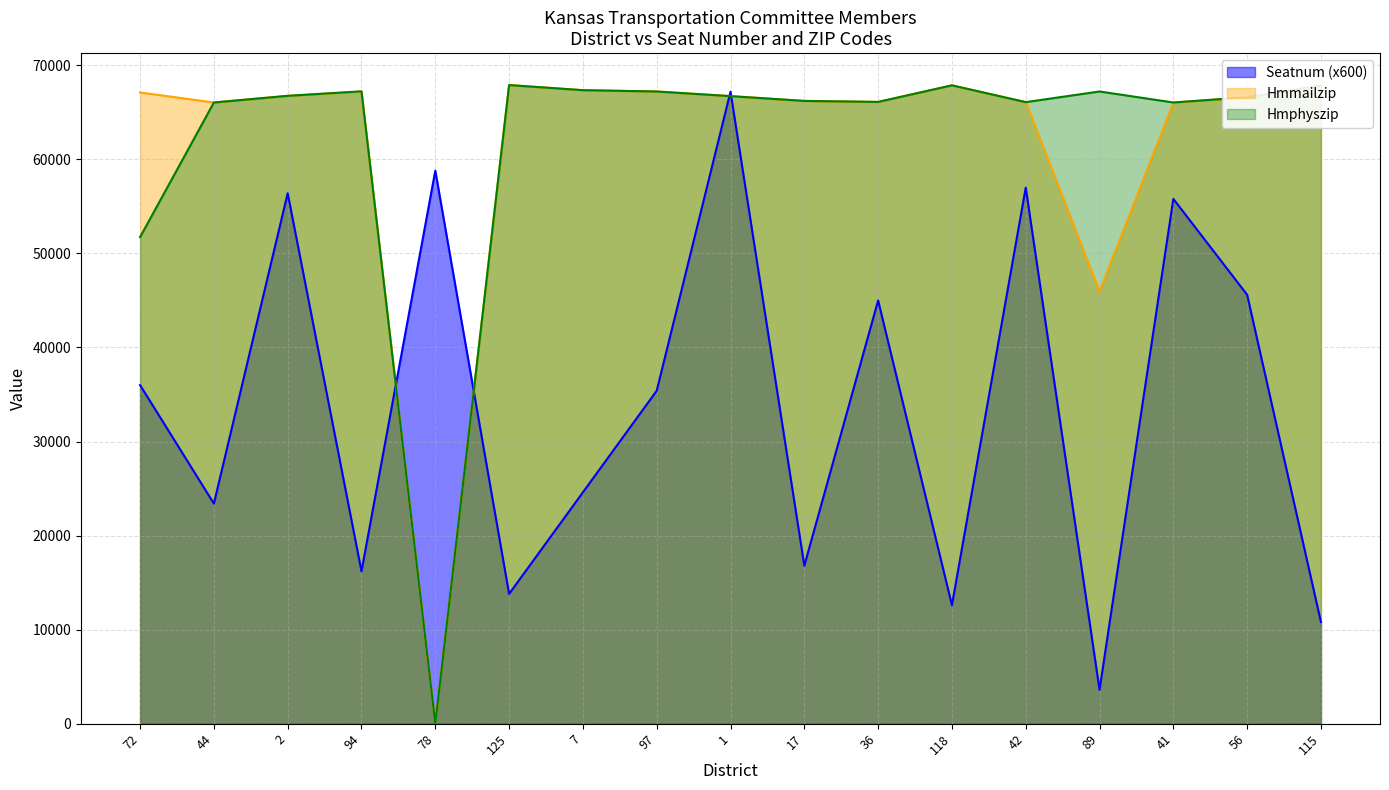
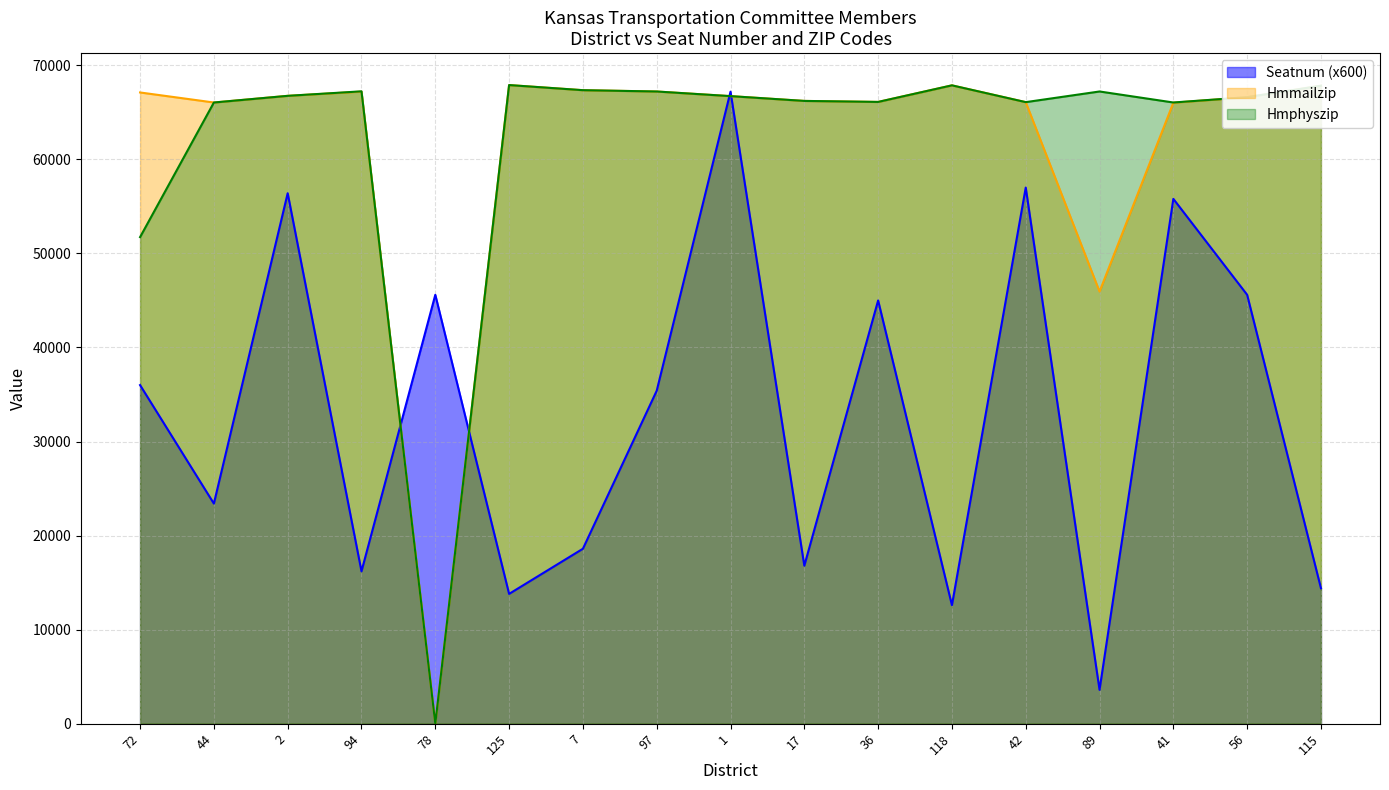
  {
    "Seatnum (x600)": {
      "72": 36000,
      "44": 23000,
      "2": 56000,
      "94": 16000,
-     "78": 59000,
+     "78": 46000,
      "125": 14000,
-     "7": 25000,
+     "7": 19000,
      "97": 35000,
      "1": 67000,
      "17": 17000,
      "36": 45000,
      "118": 13000,
      "42": 57000,
      "89": 4000,
      "41": 56000,
      "56": 46000,
-     "115": 11000
+     "115": 14000
    },
    "Hmmailzip": {
      "72": 67000,
      "89": 46000
    },
    "Hmphyszip": {
      "72": 52000,
      "89": 67000
    }
  }
